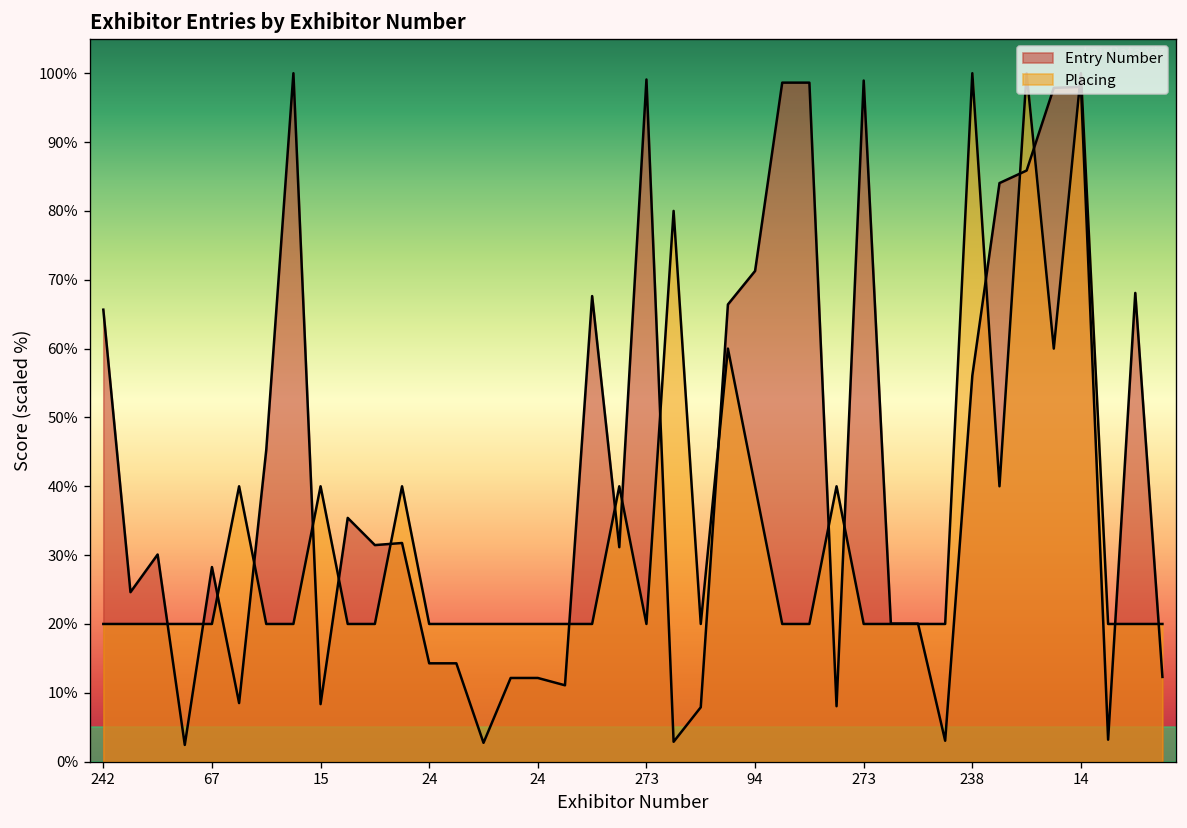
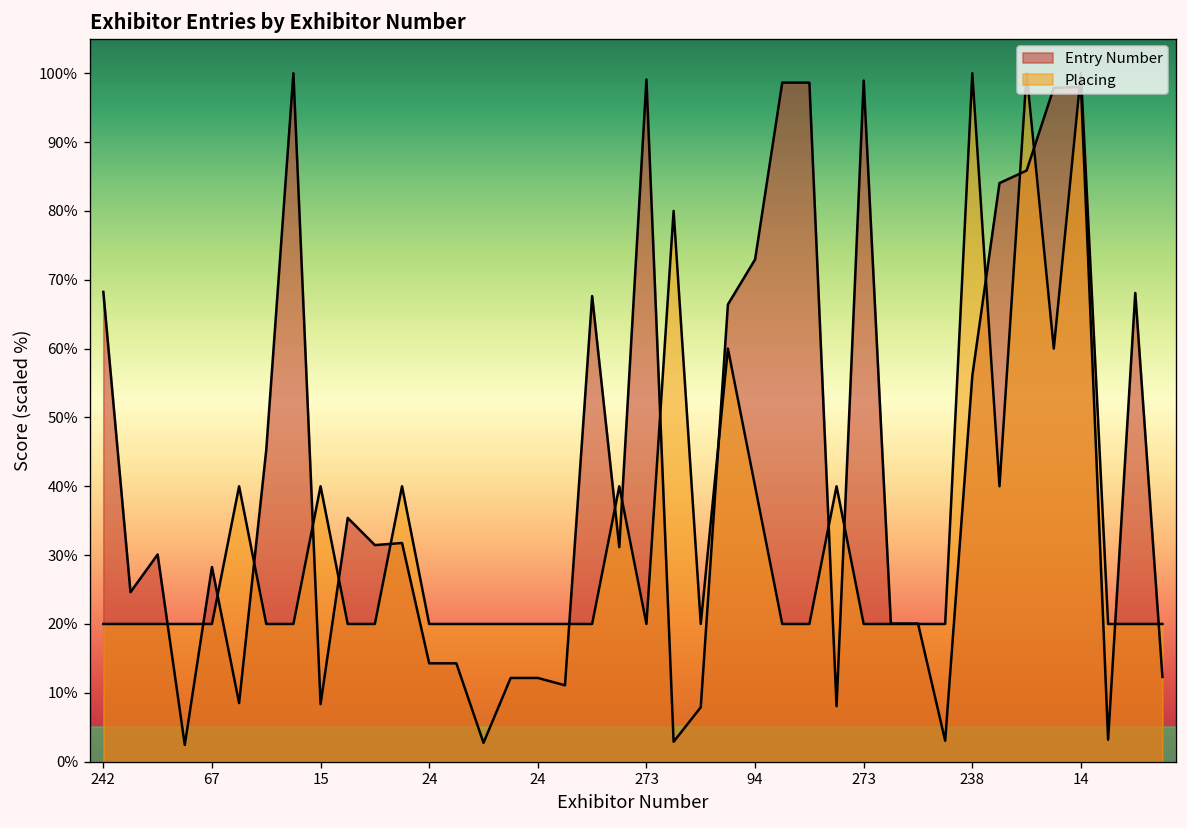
  {
    "Entry Number": {
-     "242": "66%",
+     "242": "68%",
      "67": "28%",
-     "94": "71%",
+     "94": "73%",
      "238": "56%"
    },
    "Placing": {
      "242": "20%",
      "67": "20%",
      "94": "40%",
      "238": "100%"
    }
  }
